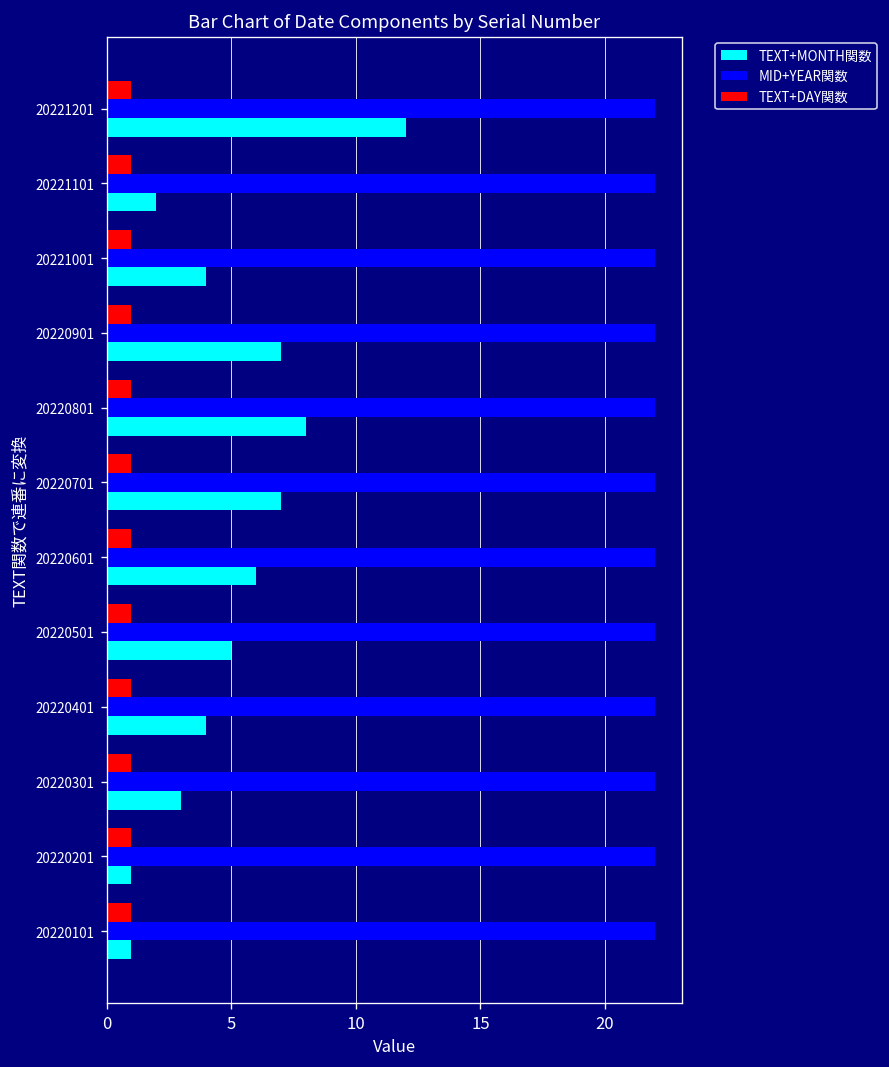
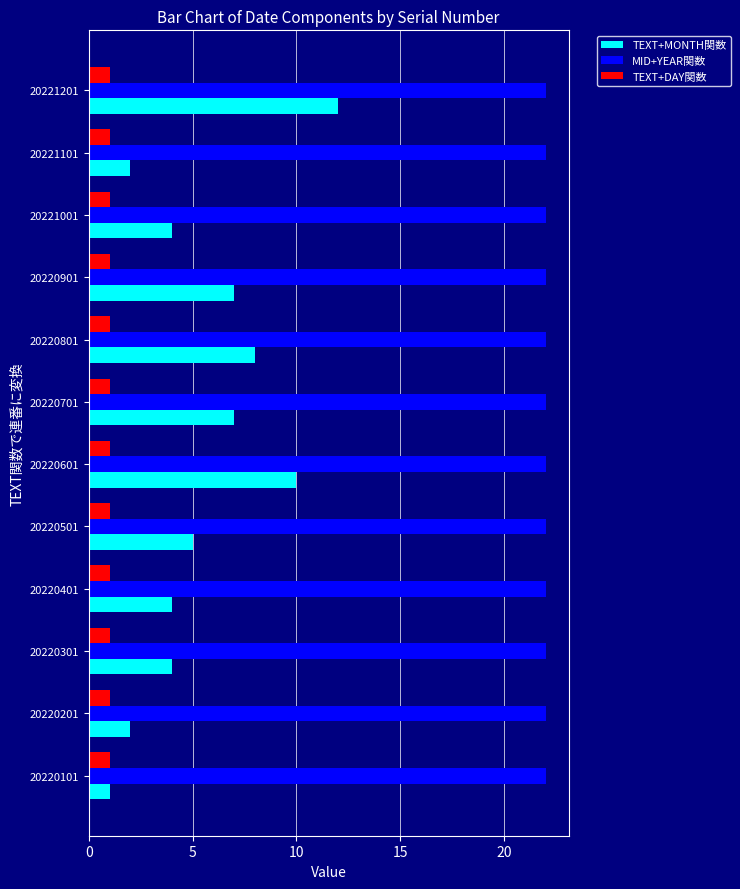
  {
    "TEXT+MONTH関数": {
      "20221201": 12,
      "20221101": 2,
      "20221001": 4,
      "20220901": 7,
      "20220801": 8,
      "20220701": 7,
-     "20220601": 6,
+     "20220601": 10,
      "20220501": 5,
      "20220401": 4,
-     "20220301": 3,
-     "20220201": 1,
+     "20220301": 4,
+     "20220201": 2,
      "20220101": 1
    },
    "MID+YEAR関数": {
      "20221201": 22,
      "20221101": 22,
      "20221001": 22,
      "20220901": 22,
      "20220801": 22,
      "20220701": 22,
      "20220601": 22,
      "20220501": 22,
      "20220401": 22,
      "20220301": 22,
      "20220201": 22,
      "20220101": 22
    },
    "TEXT+DAY関数": {
      "20221201": 1,
      "20221101": 1,
      "20221001": 1,
      "20220901": 1,
      "20220801": 1,
      "20220701": 1,
      "20220601": 1,
      "20220501": 1,
      "20220401": 1,
      "20220301": 1,
      "20220201": 1,
      "20220101": 1
    }
  }
